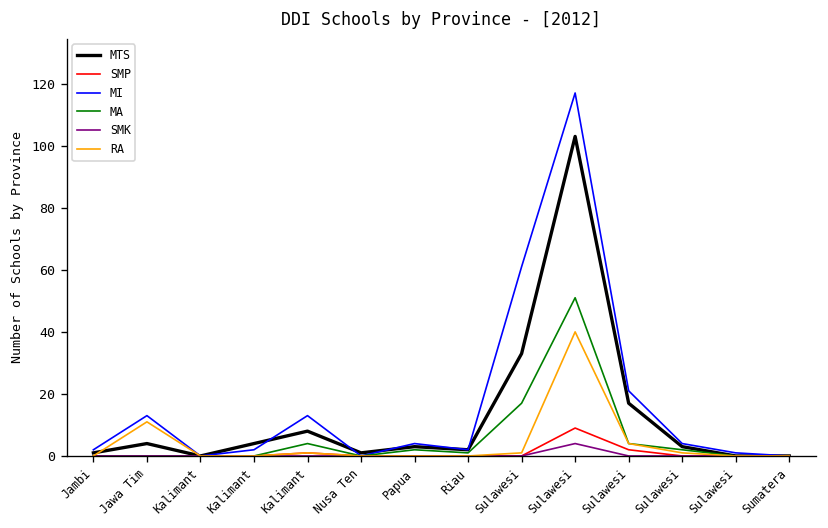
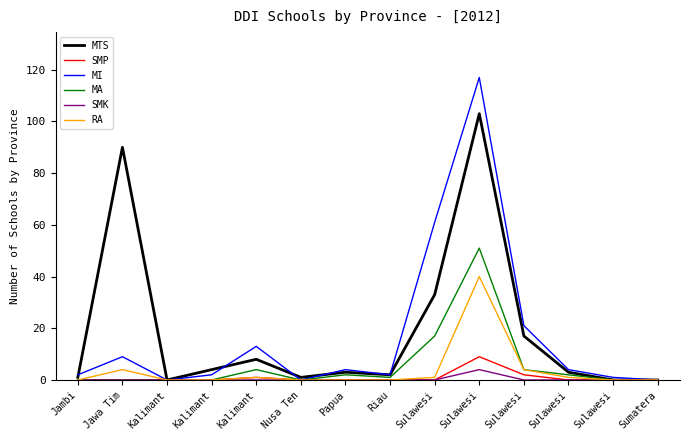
  {
    "MTS": {
      "Jambi": 1,
-     "Jawa Tim": 4,
+     "Jawa Tim": 90,
      "Nusa Ten": 1,
      "Papua": 3
    },
    "MI": {
      "Jambi": 2,
-     "Jawa Tim": 13,
+     "Jawa Tim": 9,
      "Papua": 4
    },
    "MA": {
      "Papua": 2,
      "Riau": 1
    },
    "RA": {
-     "Jawa Tim": 11
+     "Jawa Tim": 4
    }
  }
